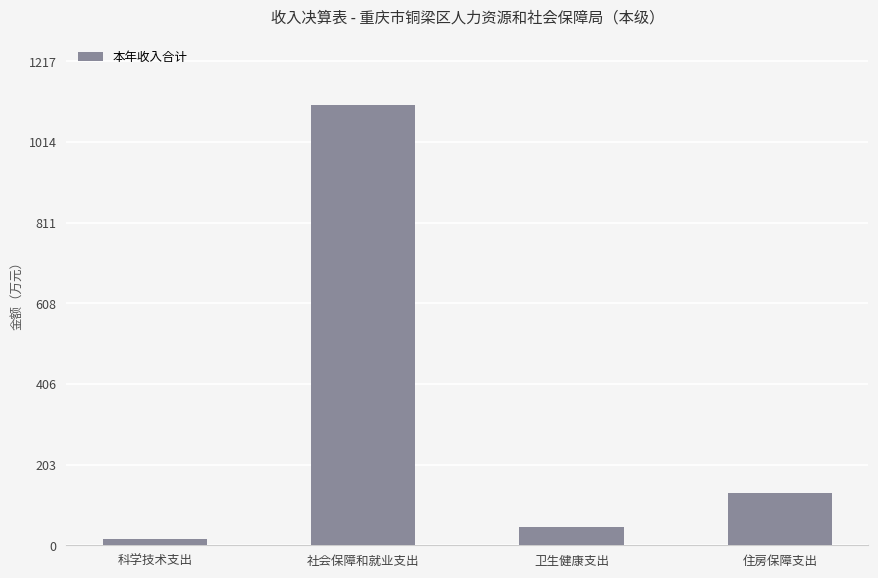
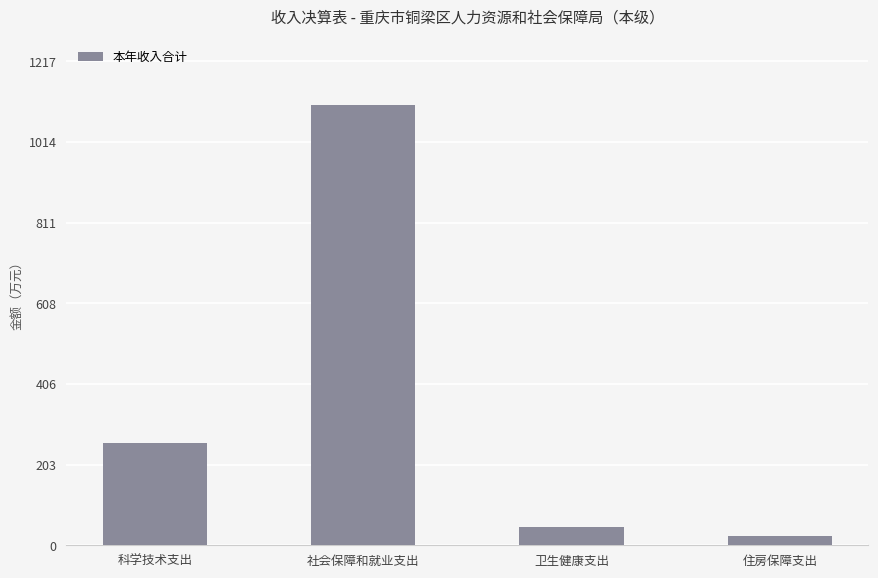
  {
-   "科学技术支出": 20,
+   "科学技术支出": 260,
    "社会保障和就业支出": 1110,
    "卫生健康支出": 50,
-   "住房保障支出": 130
+   "住房保障支出": 20
  }
